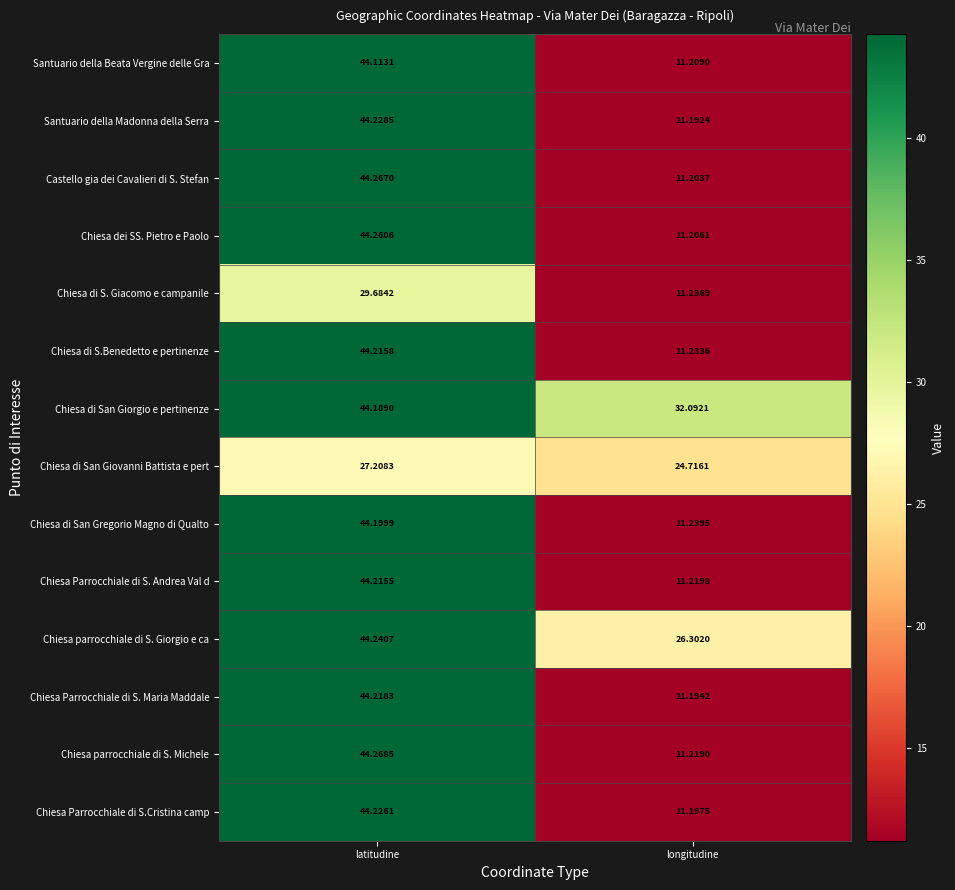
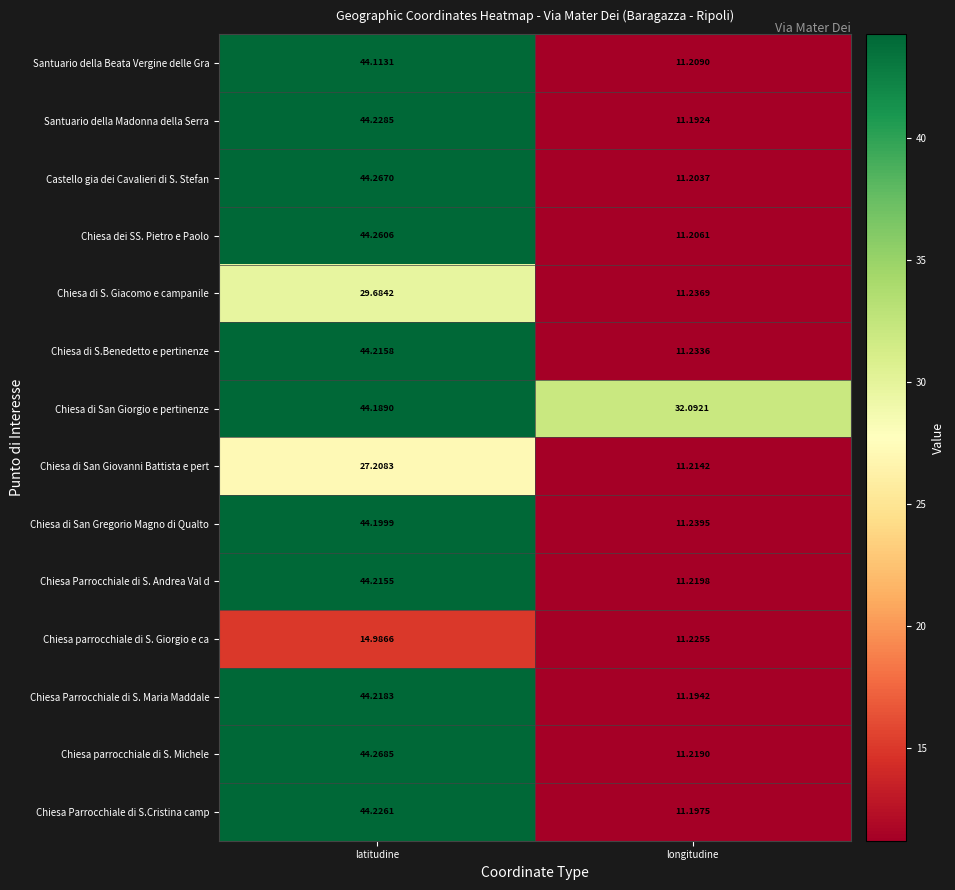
  {
    "Santuario della Beata Vergine delle Gra": {
      "latitudine": 44.1131,
      "longitudine": 11.2090
    },
    "Santuario della Madonna della Serra": {
      "latitudine": 44.2285,
      "longitudine": 11.1924
    },
    "Castello gia dei Cavalieri di S. Stefan": {
      "latitudine": 44.2670,
      "longitudine": 11.2037
    },
    "Chiesa dei SS. Pietro e Paolo": {
      "latitudine": 44.2606,
      "longitudine": 11.2061
    },
    "Chiesa di S. Giacomo e campanile": {
      "latitudine": 29.6842,
      "longitudine": 11.2369
    },
    "Chiesa di S.Benedetto e pertinenze": {
      "latitudine": 44.2158,
      "longitudine": 11.2336
    },
    "Chiesa di San Giorgio e pertinenze": {
      "latitudine": 44.1890,
      "longitudine": 32.0921
    },
    "Chiesa di San Giovanni Battista e pert": {
      "latitudine": 27.2083,
-     "longitudine": 24.7161
+     "longitudine": 11.2142
    },
    "Chiesa di San Gregorio Magno di Qualto": {
      "latitudine": 44.1999,
      "longitudine": 11.2395
    },
    "Chiesa Parrocchiale di S. Andrea Val d": {
      "latitudine": 44.2155,
      "longitudine": 11.2198
    },
    "Chiesa parrocchiale di S. Giorgio e ca": {
-     "latitudine": 44.2407,
-     "longitudine": 26.3020
+     "latitudine": 14.9866,
+     "longitudine": 11.2255
    },
    "Chiesa Parrocchiale di S. Maria Maddale": {
      "latitudine": 44.2183,
      "longitudine": 11.1942
    },
    "Chiesa parrocchiale di S. Michele": {
      "latitudine": 44.2685,
      "longitudine": 11.2190
    },
    "Chiesa Parrocchiale di S.Cristina camp": {
      "latitudine": 44.2261,
      "longitudine": 11.1975
    }
  }
